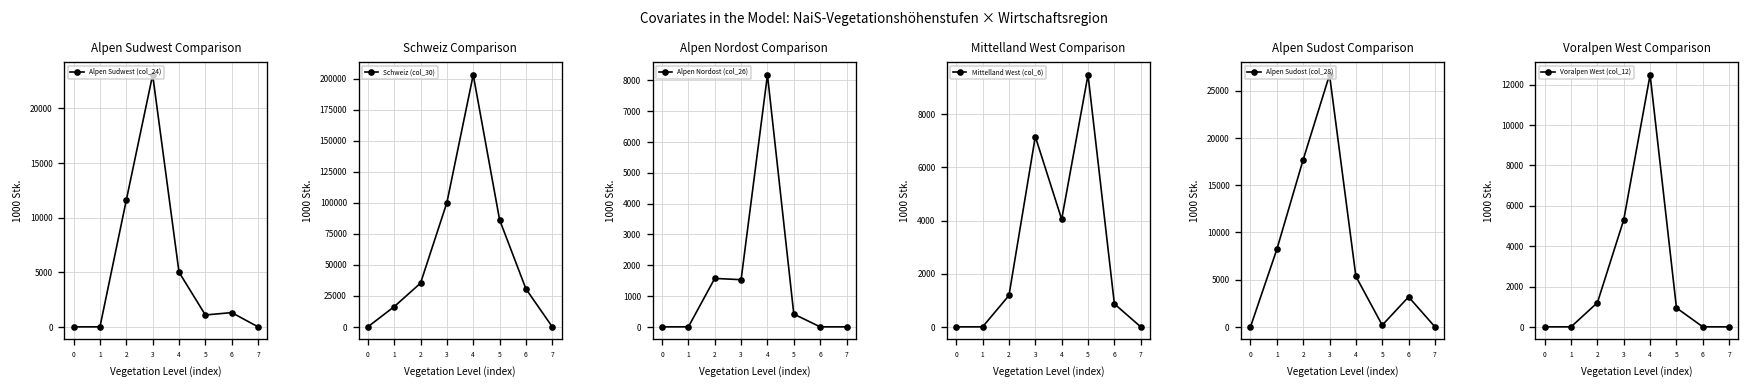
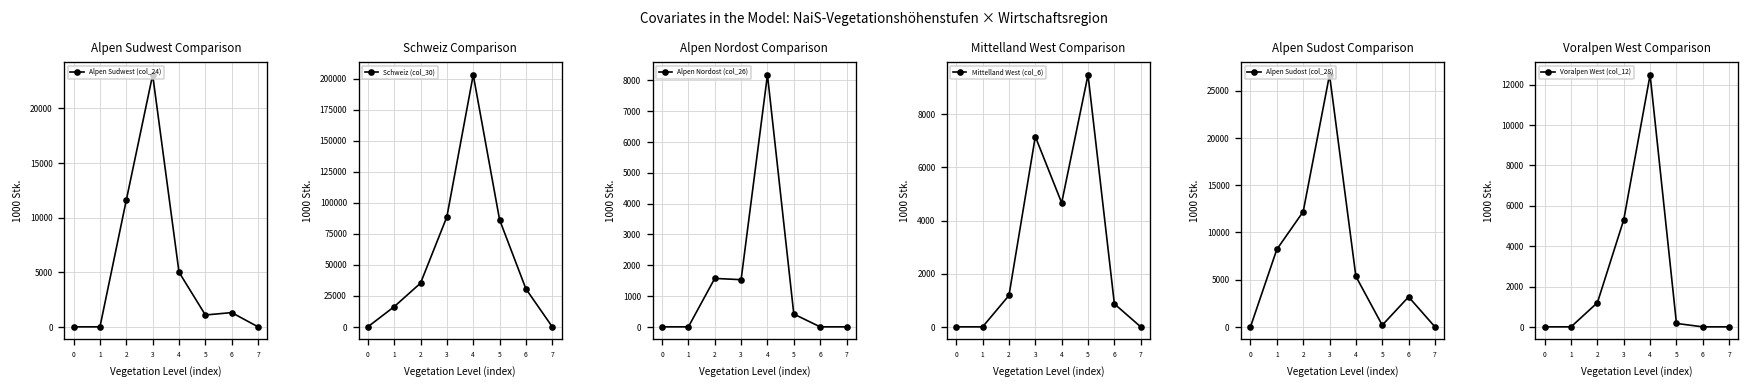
  {
    "Alpen Sudwest Comparison": {
      "0": 0,
      "1": 0,
      "2": 12000,
      "4": 5000,
      "5": 1000,
      "6": 1000,
      "7": 0
    },
    "Schweiz Comparison": {
      "0": 0,
      "1": 16000,
      "2": 35000,
-     "3": 100000,
+     "3": 89000,
      "4": 203000,
      "5": 86000,
      "6": 31000,
      "7": 0
    },
    "Alpen Nordost Comparison": {
      "0": 0,
      "1": 0,
      "2": 1600,
      "3": 1500,
      "4": 8200,
      "5": 400,
      "6": 0,
      "7": 0
    },
    "Mittelland West Comparison": {
      "0": 0,
      "1": 0,
      "2": 1200,
      "3": 7200,
-     "4": 4000,
+     "4": 4700,
      "5": 9500,
      "6": 900,
      "7": 0
    },
    "Alpen Sudost Comparison": {
      "0": 0,
      "1": 8000,
-     "2": 18000,
+     "2": 12000,
      "4": 5000,
      "5": 0,
      "6": 3000,
      "7": 0
    },
    "Voralpen West Comparison": {
      "0": 0,
      "1": 0,
      "2": 1200,
      "3": 5300,
      "4": 12500,
-     "5": 900,
+     "5": 200,
      "6": 0,
      "7": 0
    }
  }
